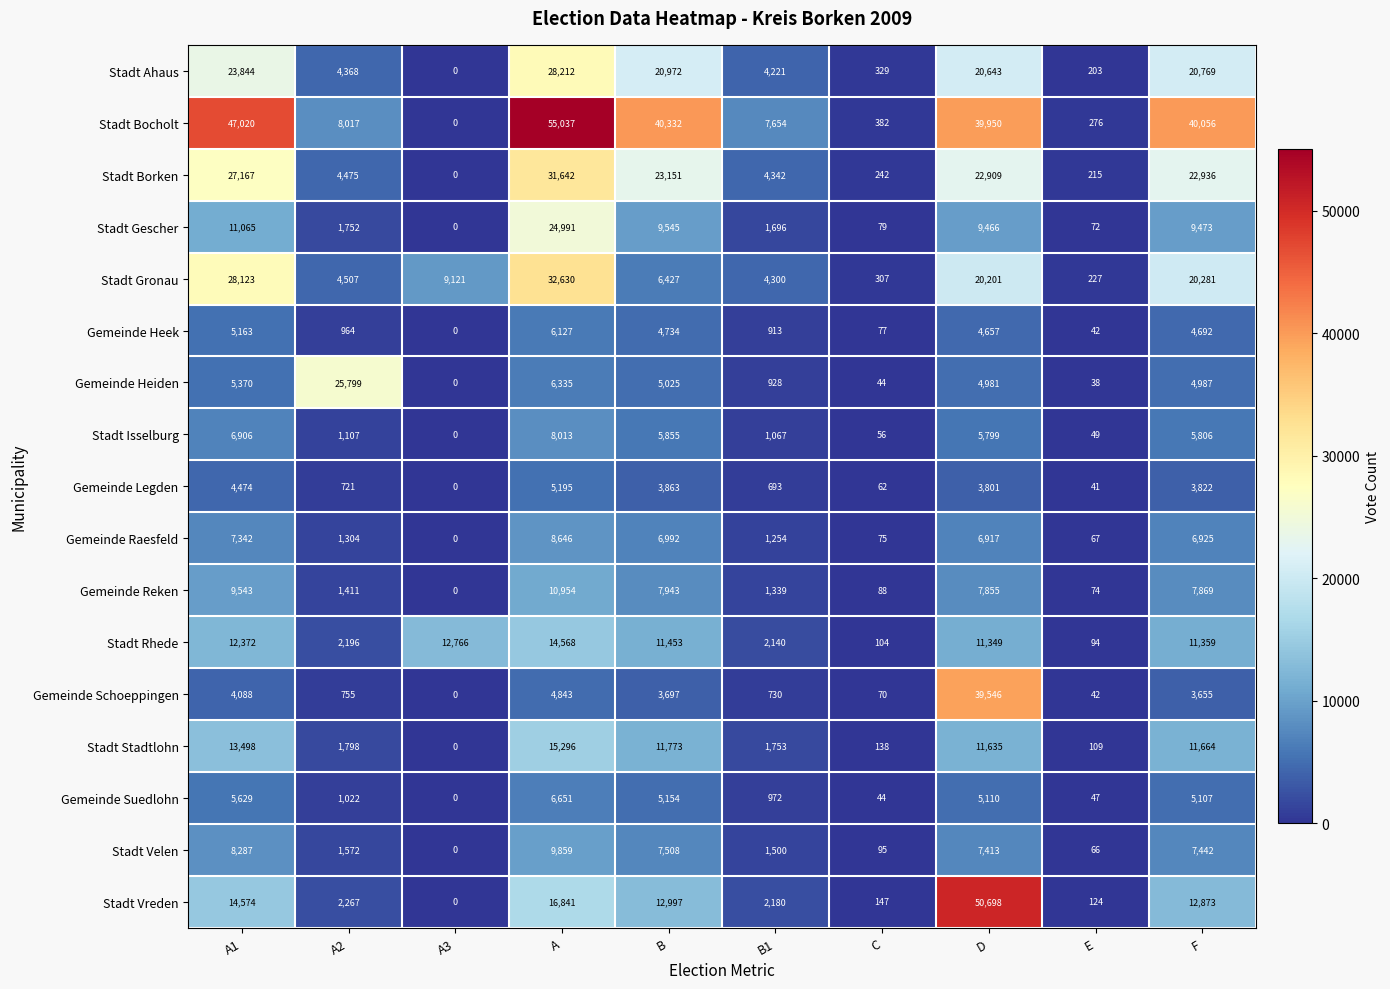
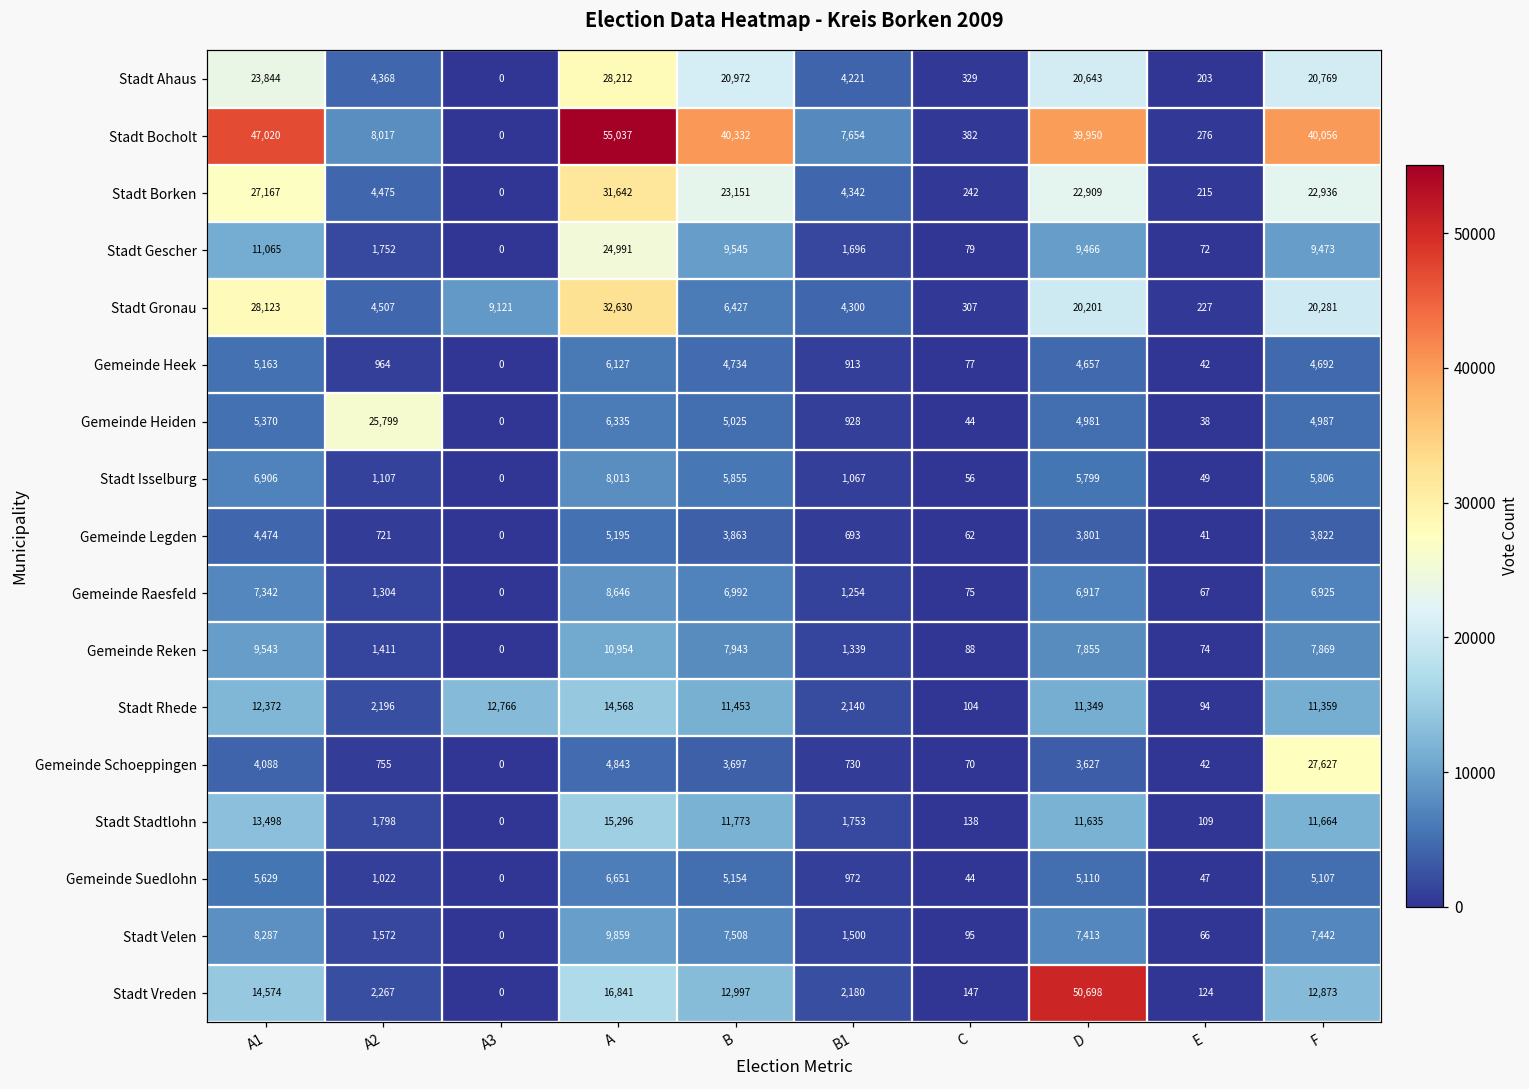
  {
    "Stadt Ahaus": {
      "A1": "23,844",
      "A2": "4,368",
      "A3": "0",
      "A": "28,212",
      "B": "20,972",
      "B1": "4,221",
      "C": "329",
      "D": "20,643",
      "E": "203",
      "F": "20,769"
    },
    "Stadt Bocholt": {
      "A1": "47,020",
      "A2": "8,017",
      "A3": "0",
      "A": "55,037",
      "B": "40,332",
      "B1": "7,654",
      "C": "382",
      "D": "39,950",
      "E": "276",
      "F": "40,056"
    },
    "Stadt Borken": {
      "A1": "27,167",
      "A2": "4,475",
      "A3": "0",
      "A": "31,642",
      "B": "23,151",
      "B1": "4,342",
      "C": "242",
      "D": "22,909",
      "E": "215",
      "F": "22,936"
    },
    "Stadt Gescher": {
      "A1": "11,065",
      "A2": "1,752",
      "A3": "0",
      "A": "24,991",
      "B": "9,545",
      "B1": "1,696",
      "C": "79",
      "D": "9,466",
      "E": "72",
      "F": "9,473"
    },
    "Stadt Gronau": {
      "A1": "28,123",
      "A2": "4,507",
      "A3": "9,121",
      "A": "32,630",
      "B": "6,427",
      "B1": "4,300",
      "C": "307",
      "D": "20,201",
      "E": "227",
      "F": "20,281"
    },
    "Gemeinde Heek": {
      "A1": "5,163",
      "A2": "964",
      "A3": "0",
      "A": "6,127",
      "B": "4,734",
      "B1": "913",
      "C": "77",
      "D": "4,657",
      "E": "42",
      "F": "4,692"
    },
    "Gemeinde Heiden": {
      "A1": "5,370",
      "A2": "25,799",
      "A3": "0",
      "A": "6,335",
      "B": "5,025",
      "B1": "928",
      "C": "44",
      "D": "4,981",
      "E": "38",
      "F": "4,987"
    },
    "Stadt Isselburg": {
      "A1": "6,906",
      "A2": "1,107",
      "A3": "0",
      "A": "8,013",
      "B": "5,855",
      "B1": "1,067",
      "C": "56",
      "D": "5,799",
      "E": "49",
      "F": "5,806"
    },
    "Gemeinde Legden": {
      "A1": "4,474",
      "A2": "721",
      "A3": "0",
      "A": "5,195",
      "B": "3,863",
      "B1": "693",
      "C": "62",
      "D": "3,801",
      "E": "41",
      "F": "3,822"
    },
    "Gemeinde Raesfeld": {
      "A1": "7,342",
      "A2": "1,304",
      "A3": "0",
      "A": "8,646",
      "B": "6,992",
      "B1": "1,254",
      "C": "75",
      "D": "6,917",
      "E": "67",
      "F": "6,925"
    },
    "Gemeinde Reken": {
      "A1": "9,543",
      "A2": "1,411",
      "A3": "0",
      "A": "10,954",
      "B": "7,943",
      "B1": "1,339",
      "C": "88",
      "D": "7,855",
      "E": "74",
      "F": "7,869"
    },
    "Stadt Rhede": {
      "A1": "12,372",
      "A2": "2,196",
      "A3": "12,766",
      "A": "14,568",
      "B": "11,453",
      "B1": "2,140",
      "C": "104",
      "D": "11,349",
      "E": "94",
      "F": "11,359"
    },
    "Gemeinde Schoeppingen": {
      "A1": "4,088",
      "A2": "755",
      "A3": "0",
      "A": "4,843",
      "B": "3,697",
      "B1": "730",
      "C": "70",
-     "D": "39,546",
+     "D": "3,627",
      "E": "42",
-     "F": "3,655"
+     "F": "27,627"
    },
    "Stadt Stadtlohn": {
      "A1": "13,498",
      "A2": "1,798",
      "A3": "0",
      "A": "15,296",
      "B": "11,773",
      "B1": "1,753",
      "C": "138",
      "D": "11,635",
      "E": "109",
      "F": "11,664"
    },
    "Gemeinde Suedlohn": {
      "A1": "5,629",
      "A2": "1,022",
      "A3": "0",
      "A": "6,651",
      "B": "5,154",
      "B1": "972",
      "C": "44",
      "D": "5,110",
      "E": "47",
      "F": "5,107"
    },
    "Stadt Velen": {
      "A1": "8,287",
      "A2": "1,572",
      "A3": "0",
      "A": "9,859",
      "B": "7,508",
      "B1": "1,500",
      "C": "95",
      "D": "7,413",
      "E": "66",
      "F": "7,442"
    },
    "Stadt Vreden": {
      "A1": "14,574",
      "A2": "2,267",
      "A3": "0",
      "A": "16,841",
      "B": "12,997",
      "B1": "2,180",
      "C": "147",
      "D": "50,698",
      "E": "124",
      "F": "12,873"
    }
  }
